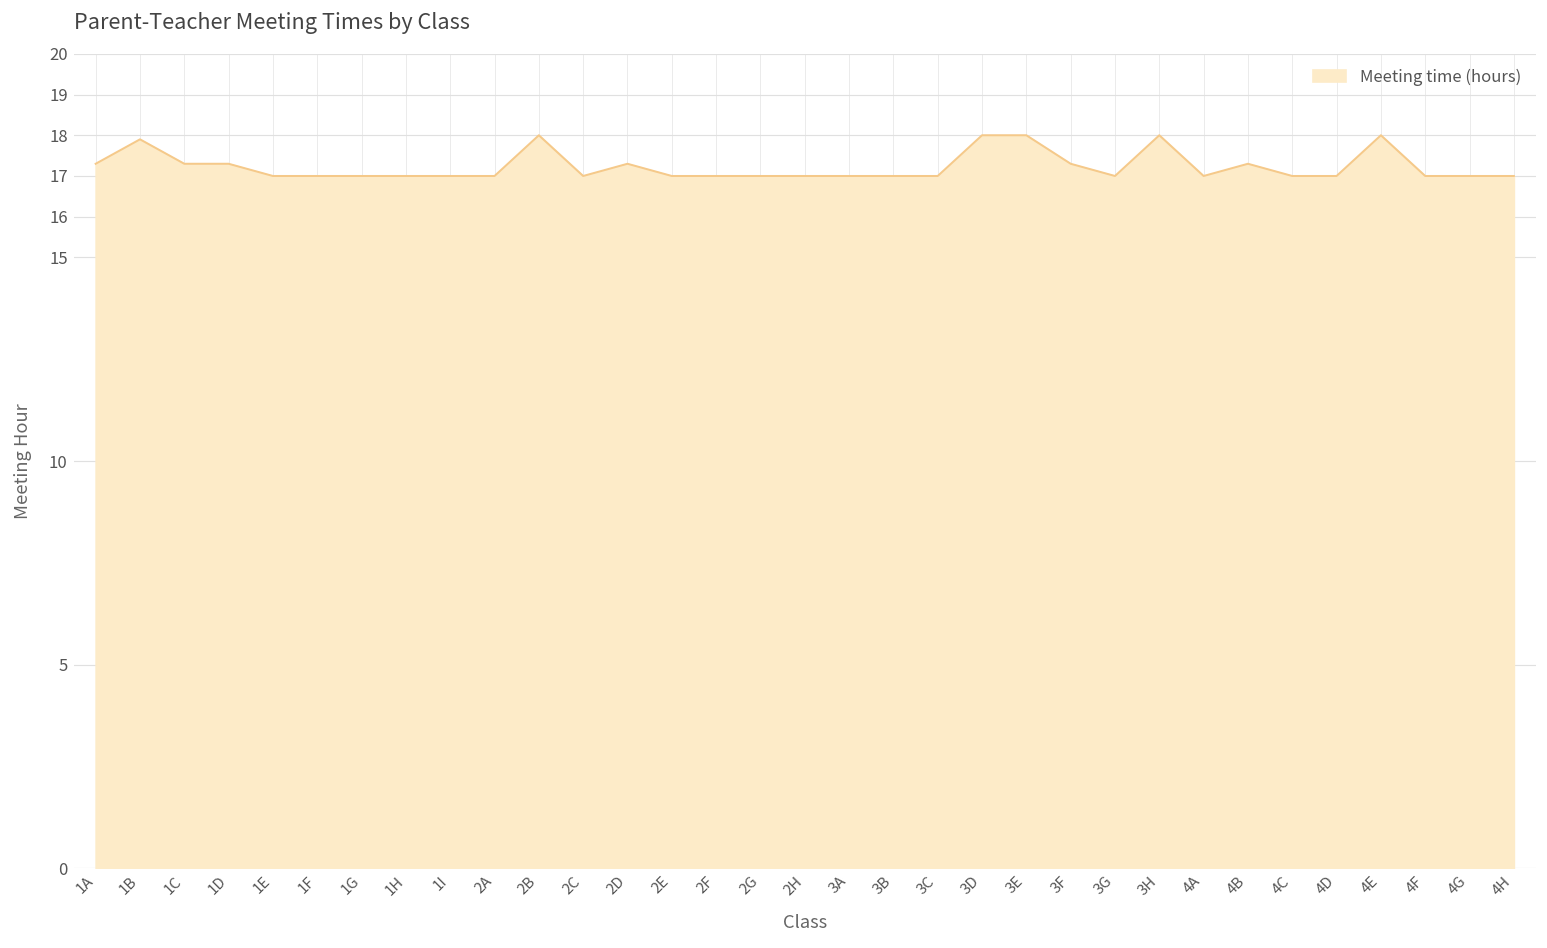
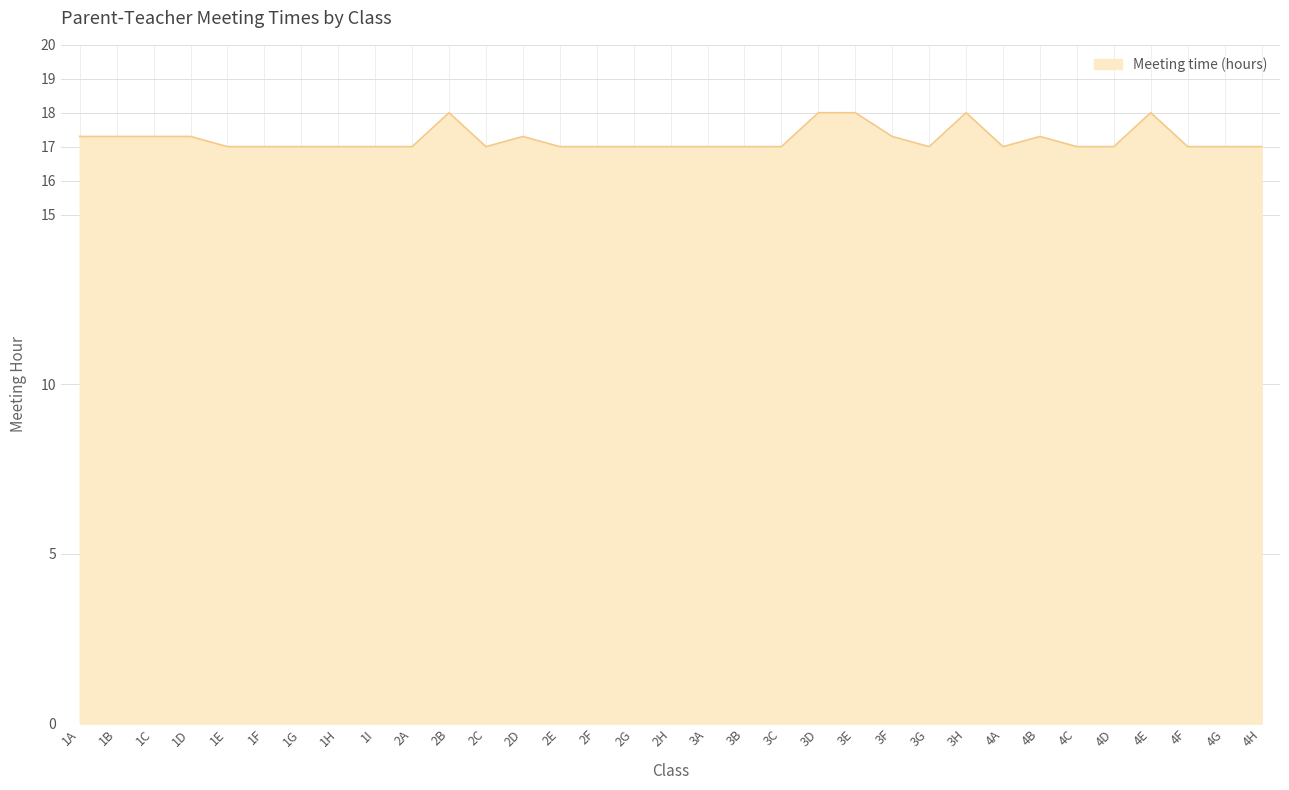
  {
    "1A": 17.3,
-   "1B": 17.9,
+   "1B": 17.3,
    "1C": 17.3,
    "1D": 17.3,
    "1E": 17.0,
    "1F": 17.0,
    "1G": 17.0,
    "1H": 17.0,
    "1I": 17.0,
    "2A": 17.0,
    "2B": 18.0,
    "2C": 17.0,
    "2D": 17.3,
    "2E": 17.0,
    "2F": 17.0,
    "2G": 17.0,
    "2H": 17.0,
    "3A": 17.0,
    "3B": 17.0,
    "3C": 17.0,
    "3D": 18.0,
    "3E": 18.0,
    "3F": 17.3,
    "3G": 17.0,
    "3H": 18.0,
    "4A": 17.0,
    "4B": 17.3,
    "4C": 17.0,
    "4D": 17.0,
    "4E": 18.0,
    "4F": 17.0,
    "4G": 17.0,
    "4H": 17.0
  }
